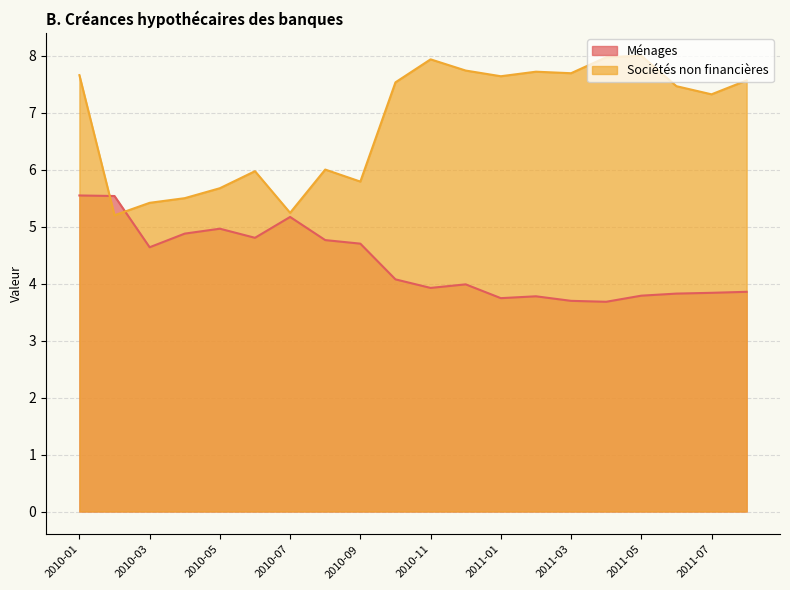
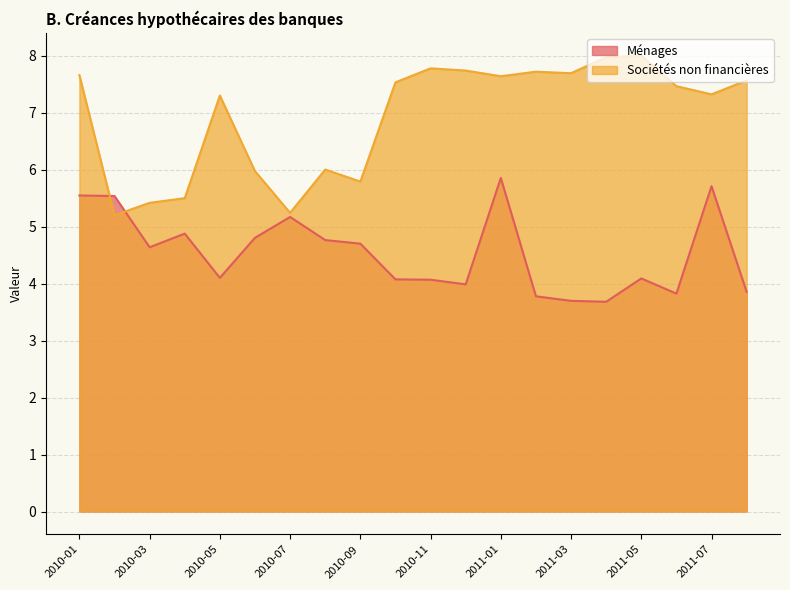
  {
    "Ménages": {
      "2010-01": 5.5,
      "2010-03": 4.6,
-     "2010-05": 5.0,
+     "2010-05": 4.1,
      "2010-07": 5.2,
      "2010-09": 4.7,
-     "2010-11": 3.9,
-     "2011-01": 3.7,
+     "2010-11": 4.1,
+     "2011-01": 5.9,
      "2011-03": 3.7,
-     "2011-05": 3.8,
-     "2011-07": 3.8
+     "2011-05": 4.1,
+     "2011-07": 5.7
    },
    "Sociétés non financières": {
      "2010-01": 7.7,
      "2010-03": 5.4,
-     "2010-05": 5.7,
+     "2010-05": 7.3,
      "2010-07": 5.2,
      "2010-09": 5.8,
-     "2010-11": 7.9,
+     "2010-11": 7.8,
      "2011-01": 7.6,
      "2011-03": 7.7,
      "2011-07": 7.3
    }
  }
